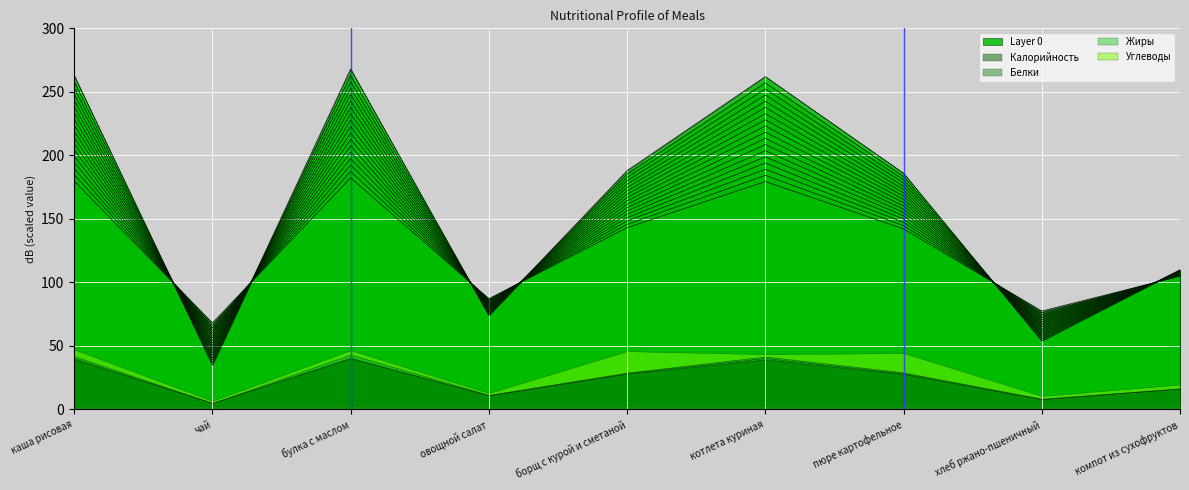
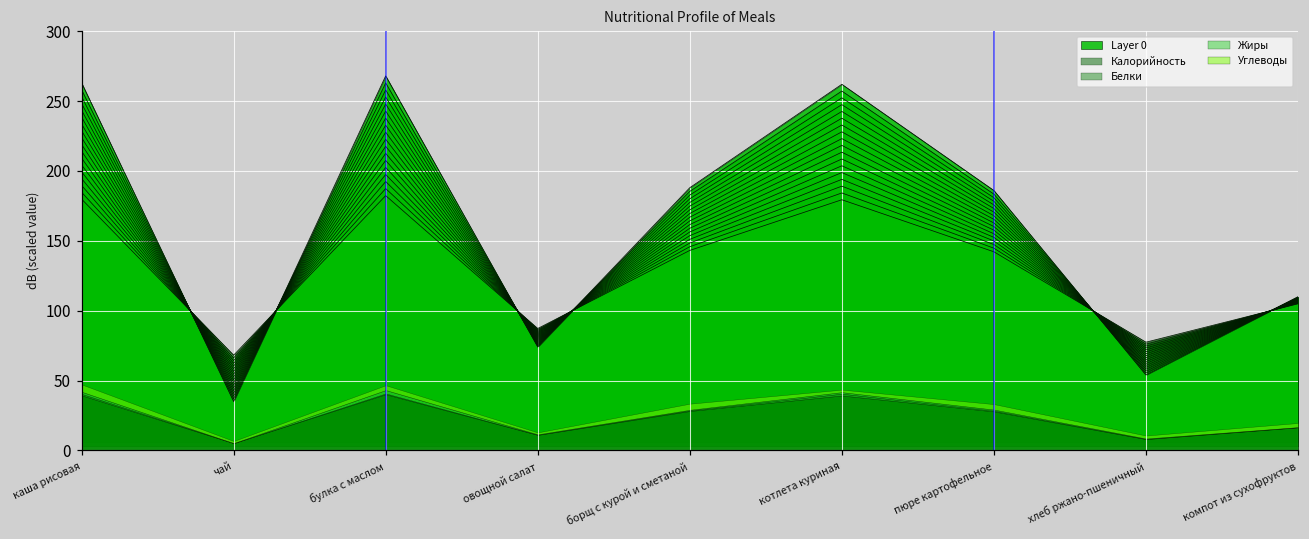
  {
    "Layer 0": {
      "каша рисовая": 263,
      "булка с маслом": 268,
      "борщ с курой и сметаной": 188,
      "котлета куриная": 262,
      "пюре картофельное": 186
    },
    "Углеводы": {
      "каша рисовая": 5,
      "булка с маслом": 3,
-     "борщ с курой и сметаной": 17,
-     "пюре картофельное": 15,
+     "борщ с курой и сметаной": 4,
+     "пюре картофельное": 4,
      "хлеб ржано-пшеничный": 2,
      "компот из сухофруктов": 3
    }
  }
